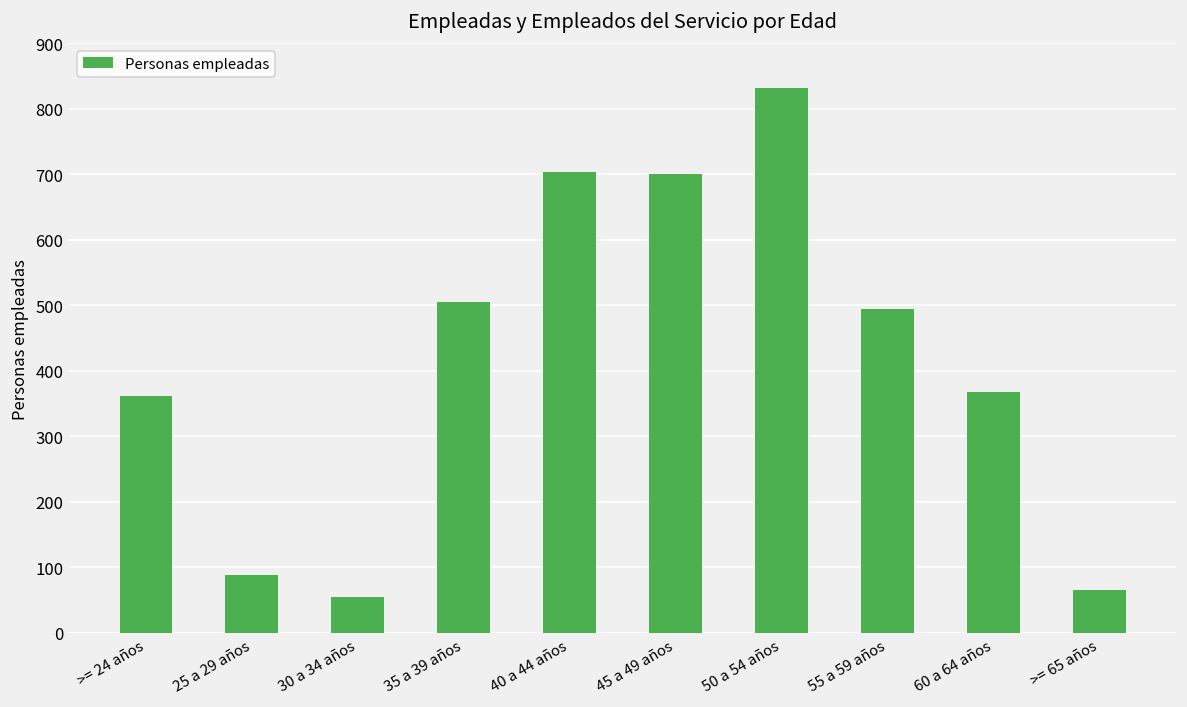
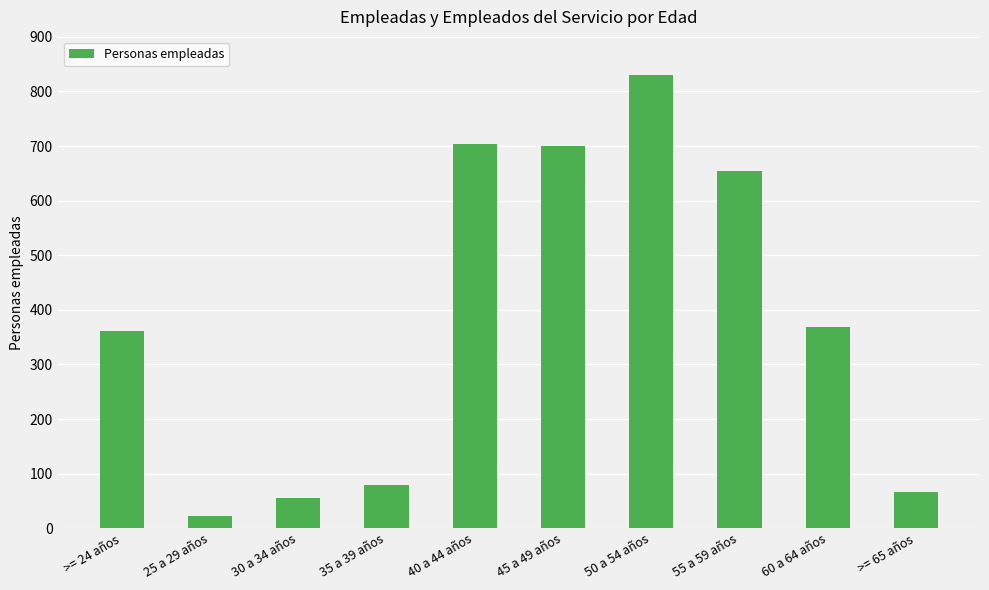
  {
    ">= 24 años": 360,
-   "25 a 29 años": 90,
+   "25 a 29 años": 20,
    "30 a 34 años": 60,
-   "35 a 39 años": 510,
+   "35 a 39 años": 80,
    "40 a 44 años": 700,
    "45 a 49 años": 700,
    "50 a 54 años": 830,
-   "55 a 59 años": 500,
+   "55 a 59 años": 660,
    "60 a 64 años": 370,
    ">= 65 años": 70
  }
